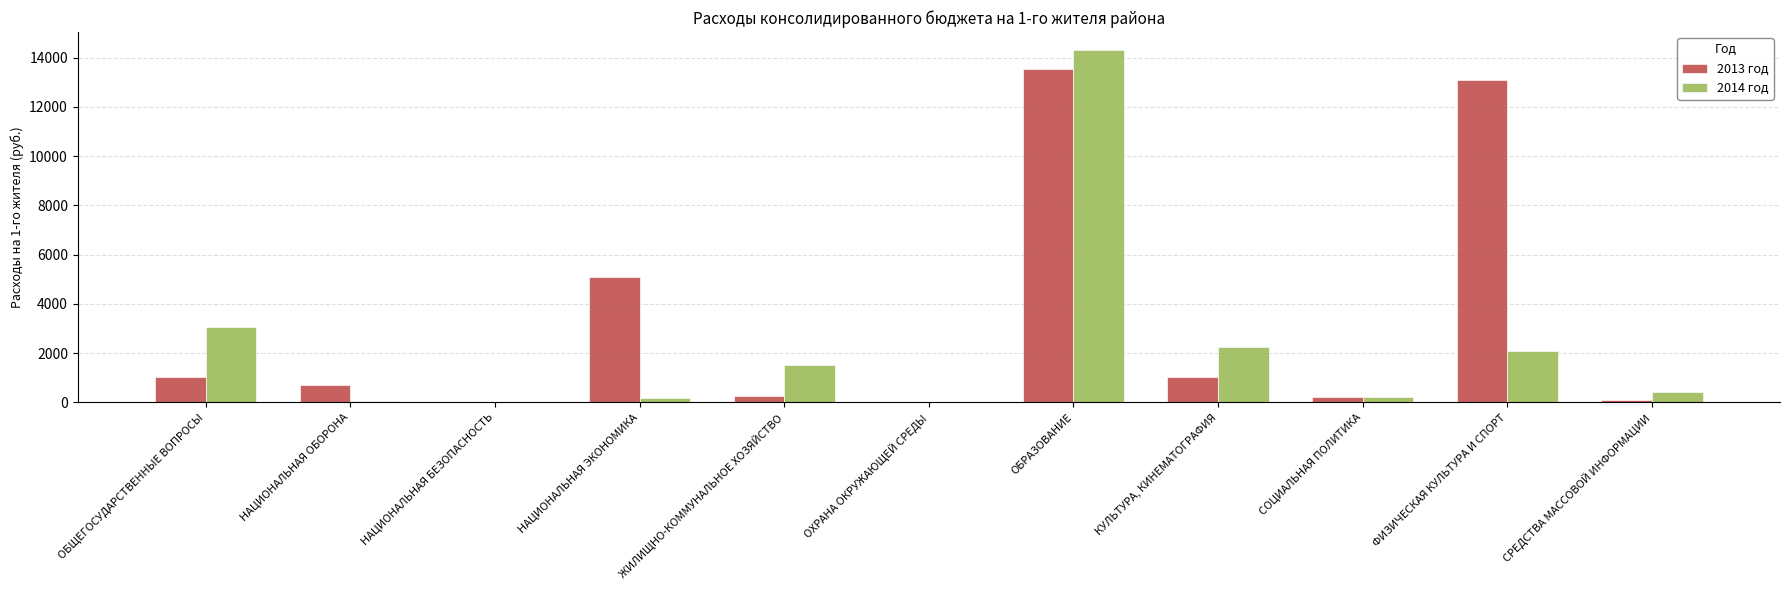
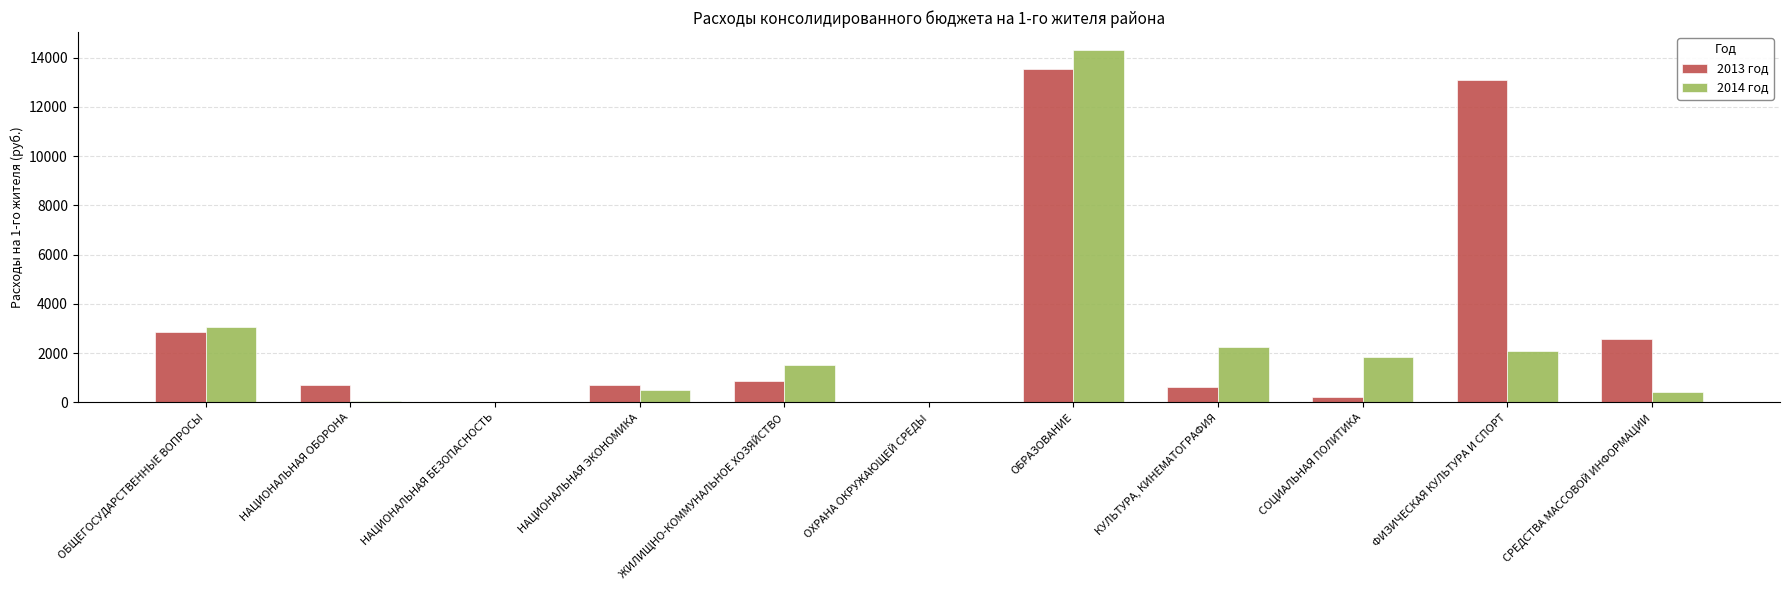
  {
    "2013 год": {
-     "ОБЩЕГОСУДАРСТВЕННЫЕ ВОПРОСЫ": 1000,
+     "ОБЩЕГОСУДАРСТВЕННЫЕ ВОПРОСЫ": 2800,
      "НАЦИОНАЛЬНАЯ ОБОРОНА": 700,
-     "НАЦИОНАЛЬНАЯ ЭКОНОМИКА": 5100,
-     "ЖИЛИЩНО-КОММУНАЛЬНОЕ ХОЗЯЙСТВО": 300,
+     "НАЦИОНАЛЬНАЯ ЭКОНОМИКА": 700,
+     "ЖИЛИЩНО-КОММУНАЛЬНОЕ ХОЗЯЙСТВО": 900,
      "ОБРАЗОВАНИЕ": 13500,
-     "КУЛЬТУРА, КИНЕМАТОГРАФИЯ": 1000,
+     "КУЛЬТУРА, КИНЕМАТОГРАФИЯ": 600,
      "СОЦИАЛЬНАЯ ПОЛИТИКА": 200,
      "ФИЗИЧЕСКАЯ КУЛЬТУРА И СПОРТ": 13100,
-     "СРЕДСТВА МАССОВОЙ ИНФОРМАЦИИ": 100
+     "СРЕДСТВА МАССОВОЙ ИНФОРМАЦИИ": 2600
    },
    "2014 год": {
      "ОБЩЕГОСУДАРСТВЕННЫЕ ВОПРОСЫ": 3000,
-     "НАЦИОНАЛЬНАЯ ЭКОНОМИКА": 200,
+     "НАЦИОНАЛЬНАЯ ЭКОНОМИКА": 500,
      "ЖИЛИЩНО-КОММУНАЛЬНОЕ ХОЗЯЙСТВО": 1500,
      "ОБРАЗОВАНИЕ": 14300,
      "КУЛЬТУРА, КИНЕМАТОГРАФИЯ": 2200,
-     "СОЦИАЛЬНАЯ ПОЛИТИКА": 200,
+     "СОЦИАЛЬНАЯ ПОЛИТИКА": 1900,
      "ФИЗИЧЕСКАЯ КУЛЬТУРА И СПОРТ": 2100,
      "СРЕДСТВА МАССОВОЙ ИНФОРМАЦИИ": 400
    }
  }
